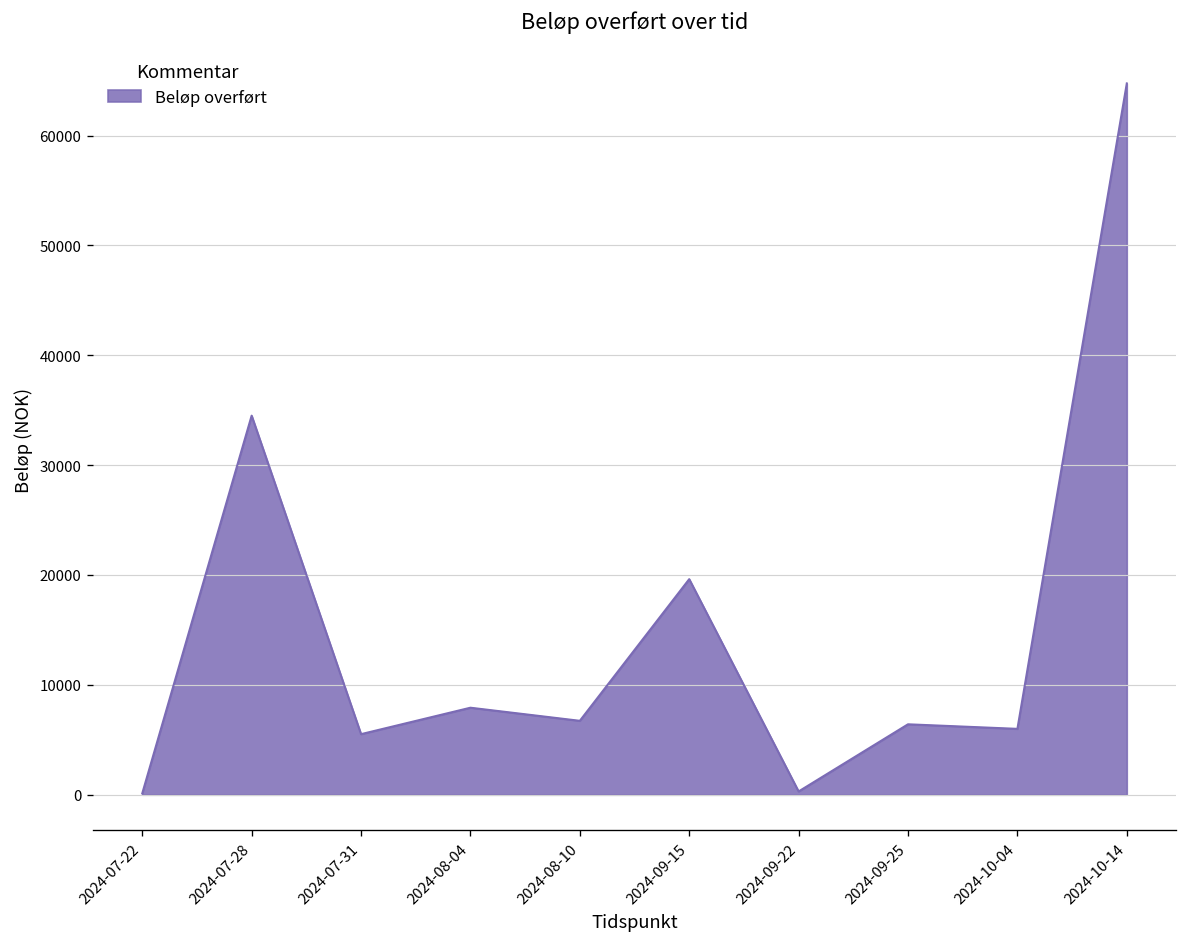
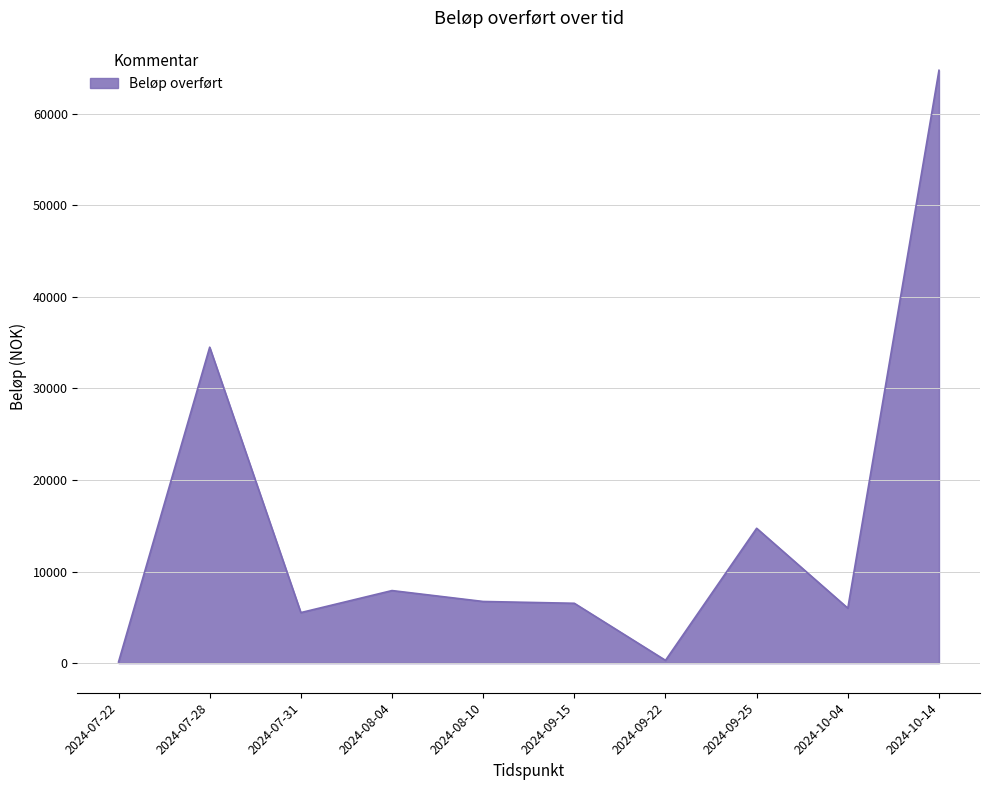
  {
    "2024-07-22": 0,
    "2024-07-28": 35000,
    "2024-07-31": 6000,
    "2024-08-04": 8000,
    "2024-08-10": 7000,
-   "2024-09-15": 20000,
+   "2024-09-15": 7000,
    "2024-09-22": 0,
-   "2024-09-25": 6000,
+   "2024-09-25": 15000,
    "2024-10-04": 6000,
    "2024-10-14": 65000
  }
